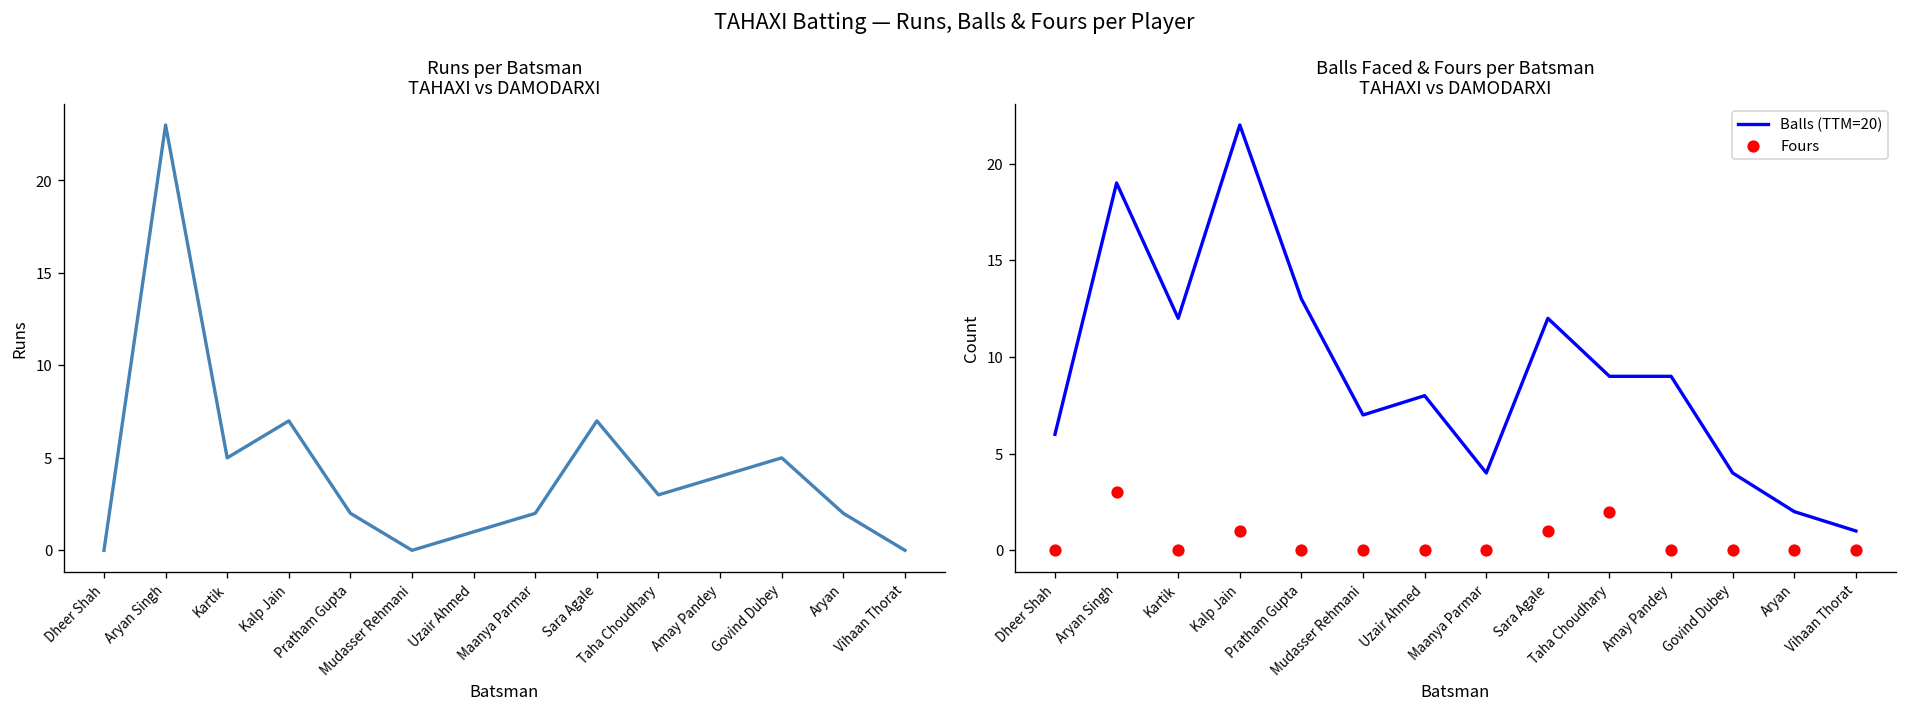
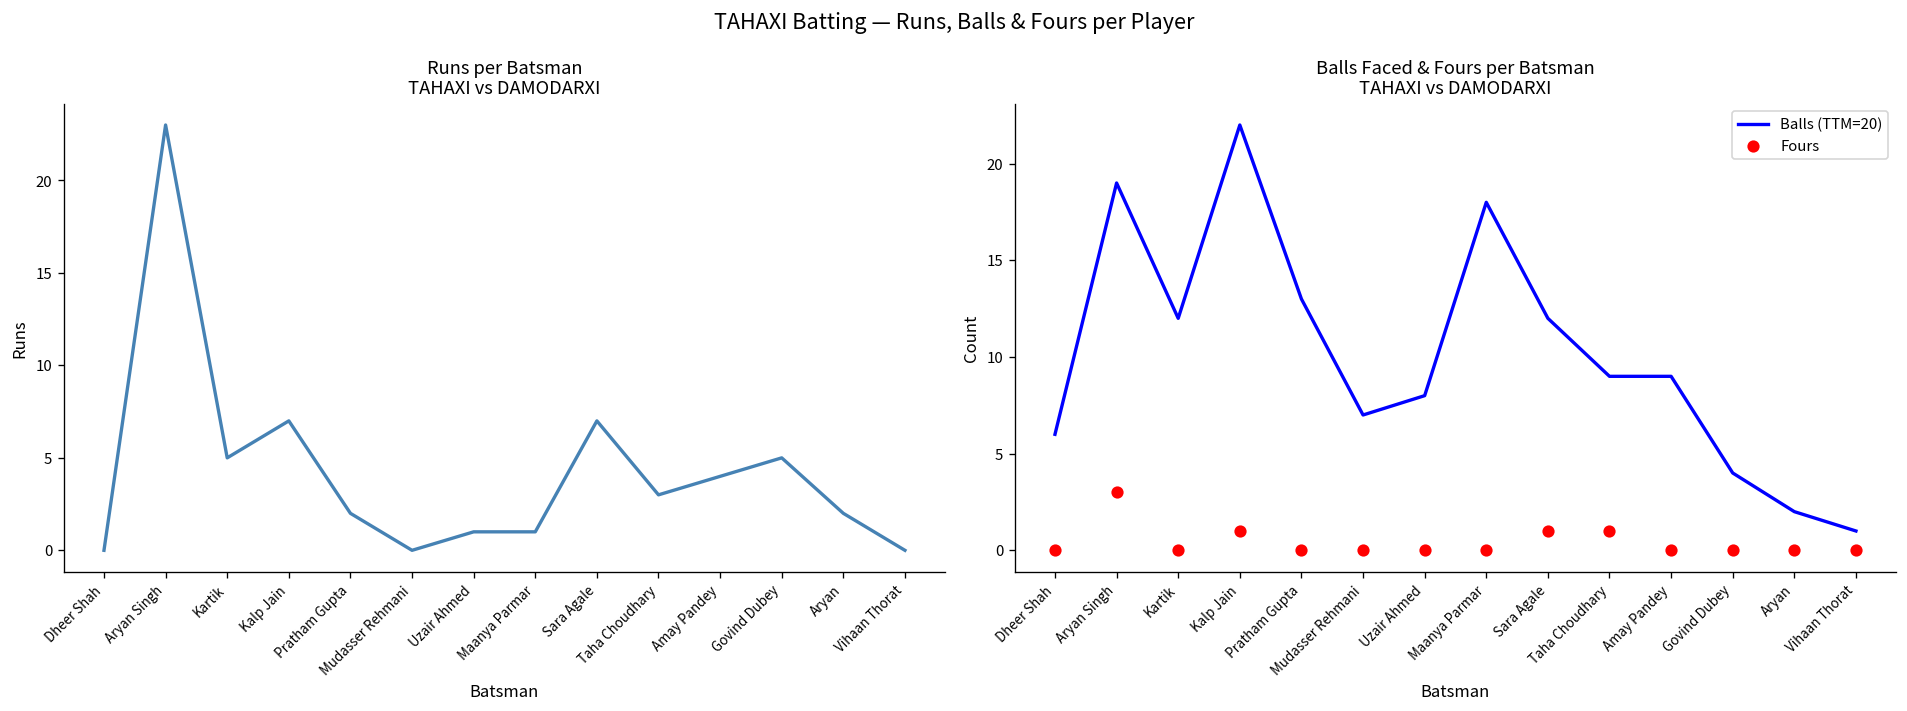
  {
    "Runs per Batsman TAHAXI vs DAMODARXI": {
      "Dheer Shah": 0,
      "Aryan Singh": 23,
      "Kartik": 5,
      "Kalp Jain": 7,
      "Pratham Gupta": 2,
      "Mudasser Rehmani": 0,
      "Uzair Ahmed": 1,
-     "Maanya Parmar": 2,
+     "Maanya Parmar": 1,
      "Sara Agale": 7,
      "Taha Choudhary": 3,
      "Amay Pandey": 4,
      "Govind Dubey": 5,
      "Aryan": 2,
      "Vihaan Thorat": 0
    },
    "Balls Faced & Fours per Batsman TAHAXI vs DAMODARXI": {
      "Balls (TTM=20)": {
        "Dheer Shah": 6,
        "Aryan Singh": 19,
        "Kartik": 12,
        "Kalp Jain": 22,
        "Pratham Gupta": 13,
        "Mudasser Rehmani": 7,
        "Uzair Ahmed": 8,
-       "Maanya Parmar": 4,
+       "Maanya Parmar": 18,
        "Sara Agale": 12,
        "Taha Choudhary": 9,
        "Amay Pandey": 9,
        "Govind Dubey": 4,
        "Aryan": 2,
        "Vihaan Thorat": 1
      },
      "Fours": {
-       "Taha Choudhary": 2
+       "Taha Choudhary": 1
      }
    }
  }
